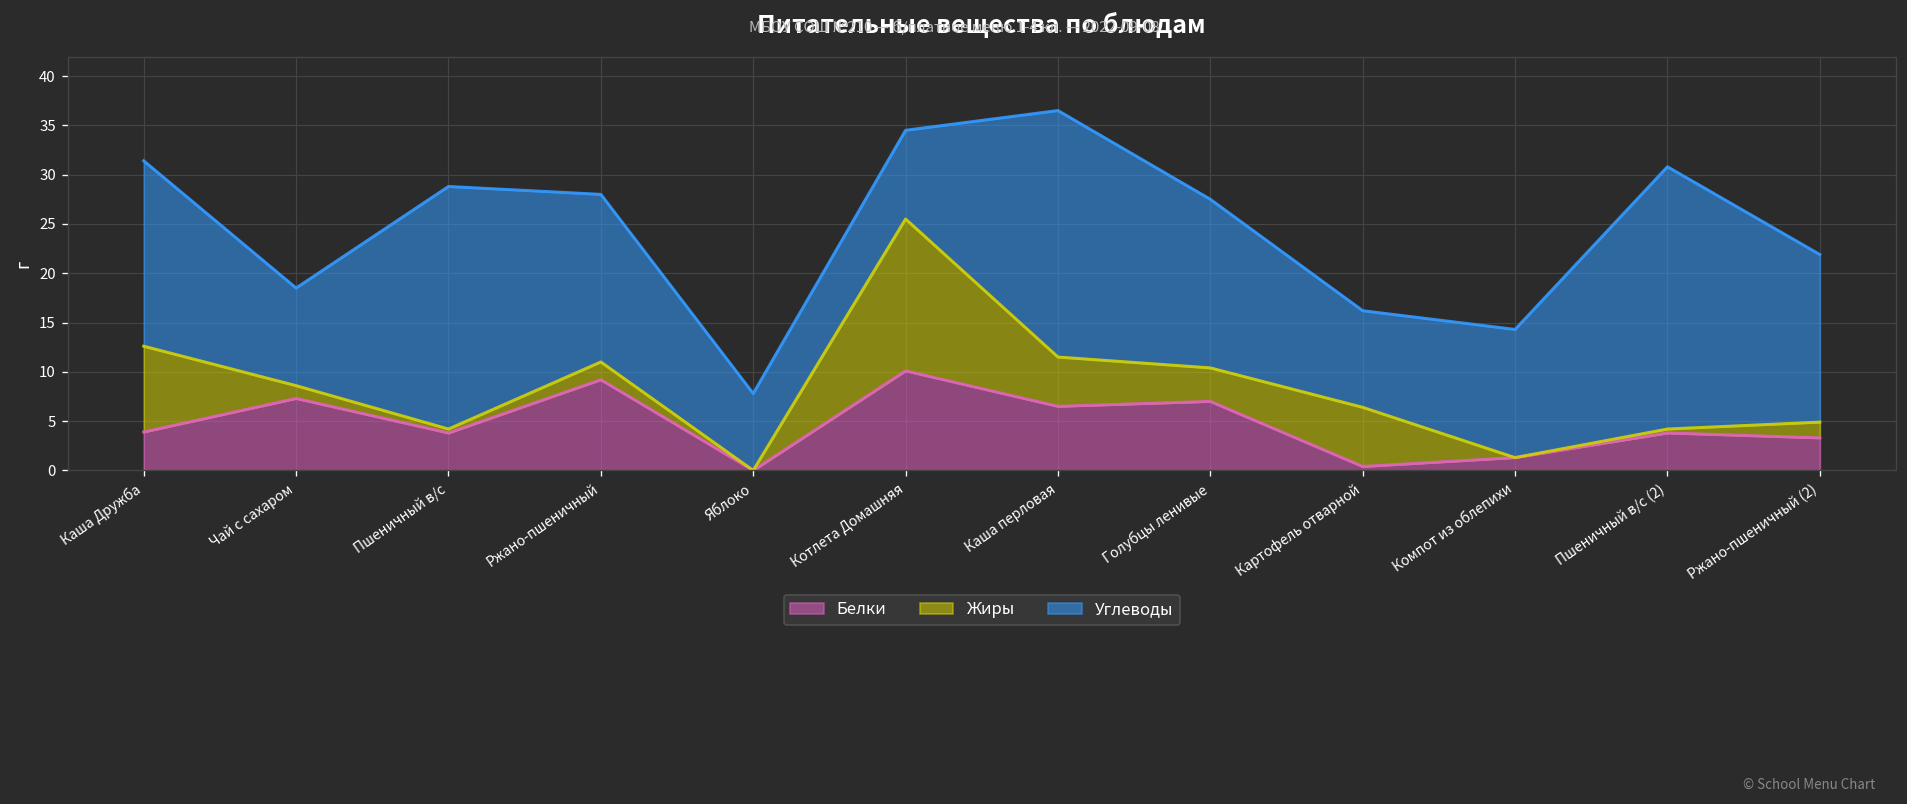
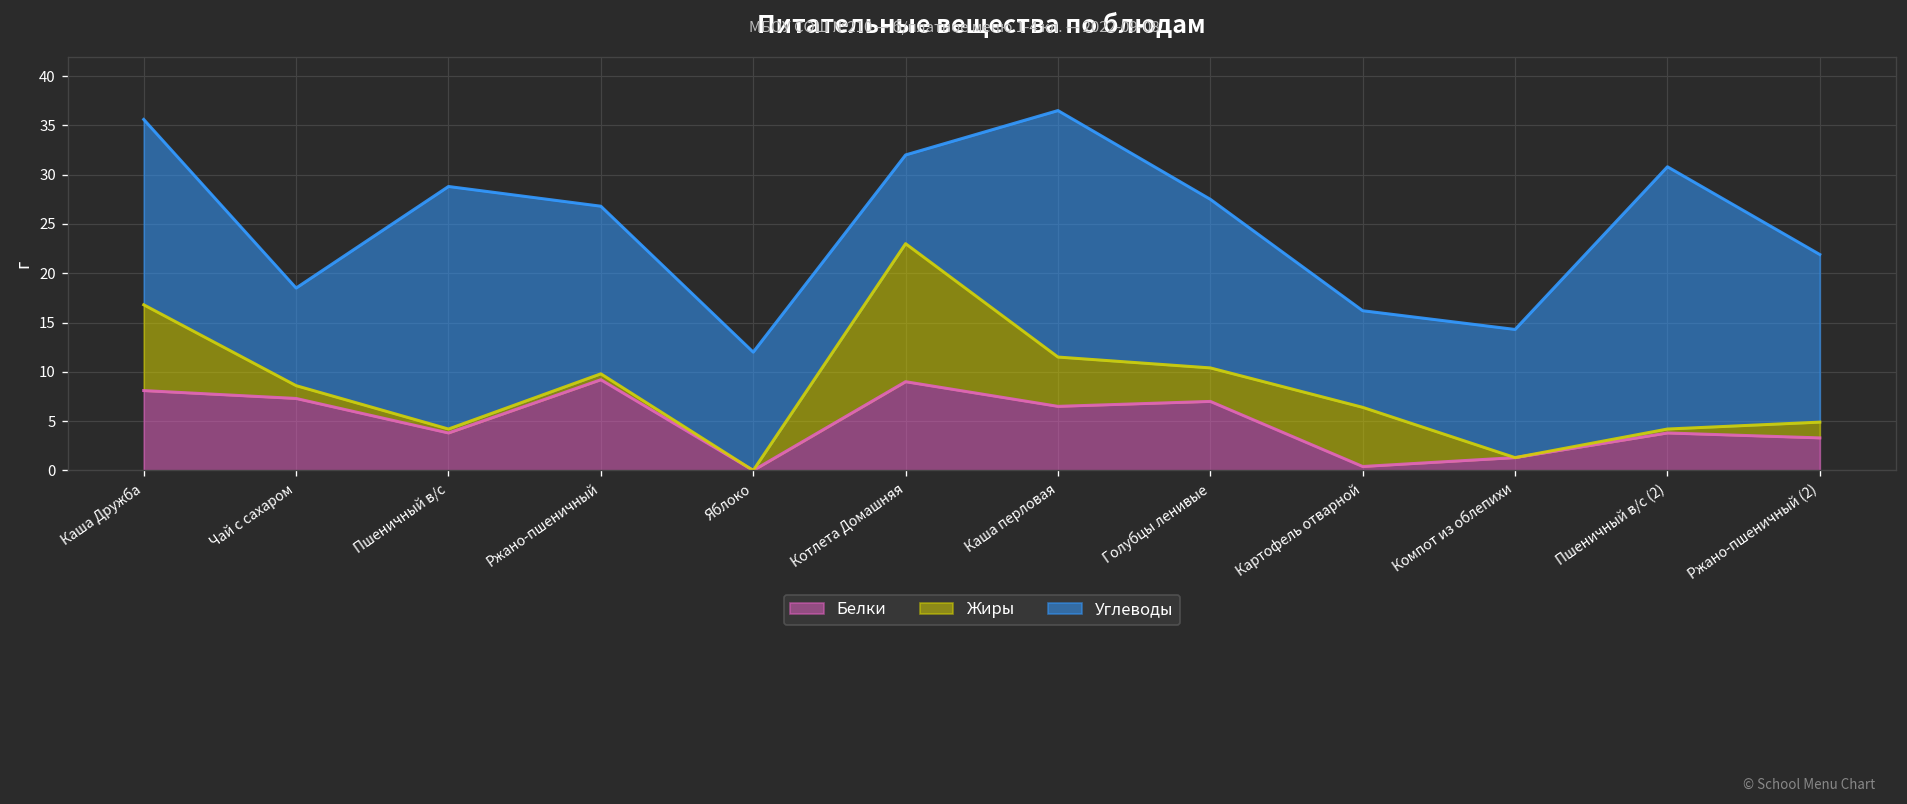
  {
    "Белки": {
-     "Каша Дружба": 4,
+     "Каша Дружба": 8,
      "Чай с сахаром": 7,
      "Пшеничный в/с": 4,
      "Ржано-пшеничный": 9,
-     "Котлета Домашняя": 10,
+     "Котлета Домашняя": 9,
      "Каша перловая": 7,
      "Голубцы ленивые": 7,
      "Картофель отварной": 0,
      "Пшеничный в/с (2)": 4,
      "Ржано-пшеничный (2)": 3
    },
    "Жиры": {
      "Каша Дружба": 9,
      "Чай с сахаром": 1,
      "Пшеничный в/с": 0,
-     "Ржано-пшеничный": 2,
-     "Котлета Домашняя": 15,
+     "Ржано-пшеничный": 1,
+     "Котлета Домашняя": 14,
      "Каша перловая": 5,
      "Голубцы ленивые": 3,
      "Картофель отварной": 6,
      "Пшеничный в/с (2)": 0,
      "Ржано-пшеничный (2)": 2
    },
    "Углеводы": {
      "Каша Дружба": 19,
      "Чай с сахаром": 10,
      "Пшеничный в/с": 25,
      "Ржано-пшеничный": 17,
-     "Яблоко": 8,
+     "Яблоко": 12,
      "Котлета Домашняя": 9,
      "Каша перловая": 25,
      "Голубцы ленивые": 17,
      "Картофель отварной": 10,
      "Компот из облепихи": 13,
      "Пшеничный в/с (2)": 27,
      "Ржано-пшеничный (2)": 17
    }
  }
